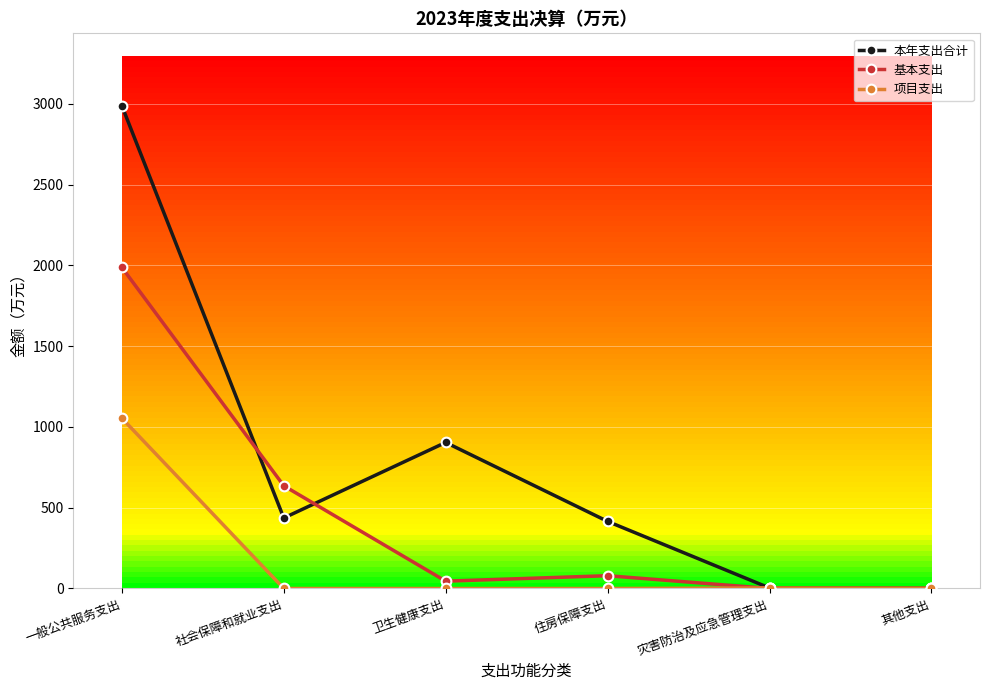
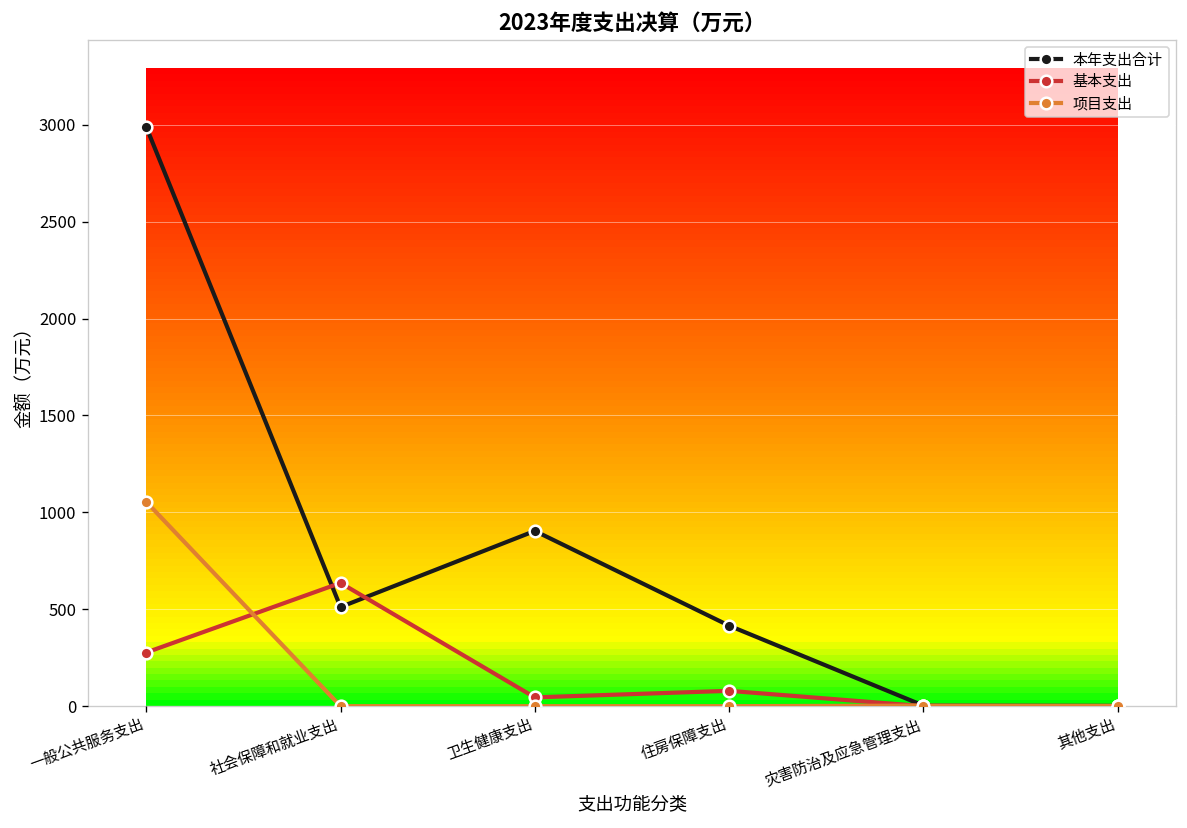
  {
    "本年支出合计": {
      "一般公共服务支出": 2990,
-     "社会保障和就业支出": 440,
+     "社会保障和就业支出": 510,
      "卫生健康支出": 900,
      "住房保障支出": 420
    },
    "基本支出": {
-     "一般公共服务支出": 1990,
+     "一般公共服务支出": 280,
      "社会保障和就业支出": 640,
      "卫生健康支出": 50,
      "住房保障支出": 80
    },
    "项目支出": {
      "一般公共服务支出": 1050,
      "社会保障和就业支出": 0,
      "卫生健康支出": 0,
      "住房保障支出": 0
    }
  }
